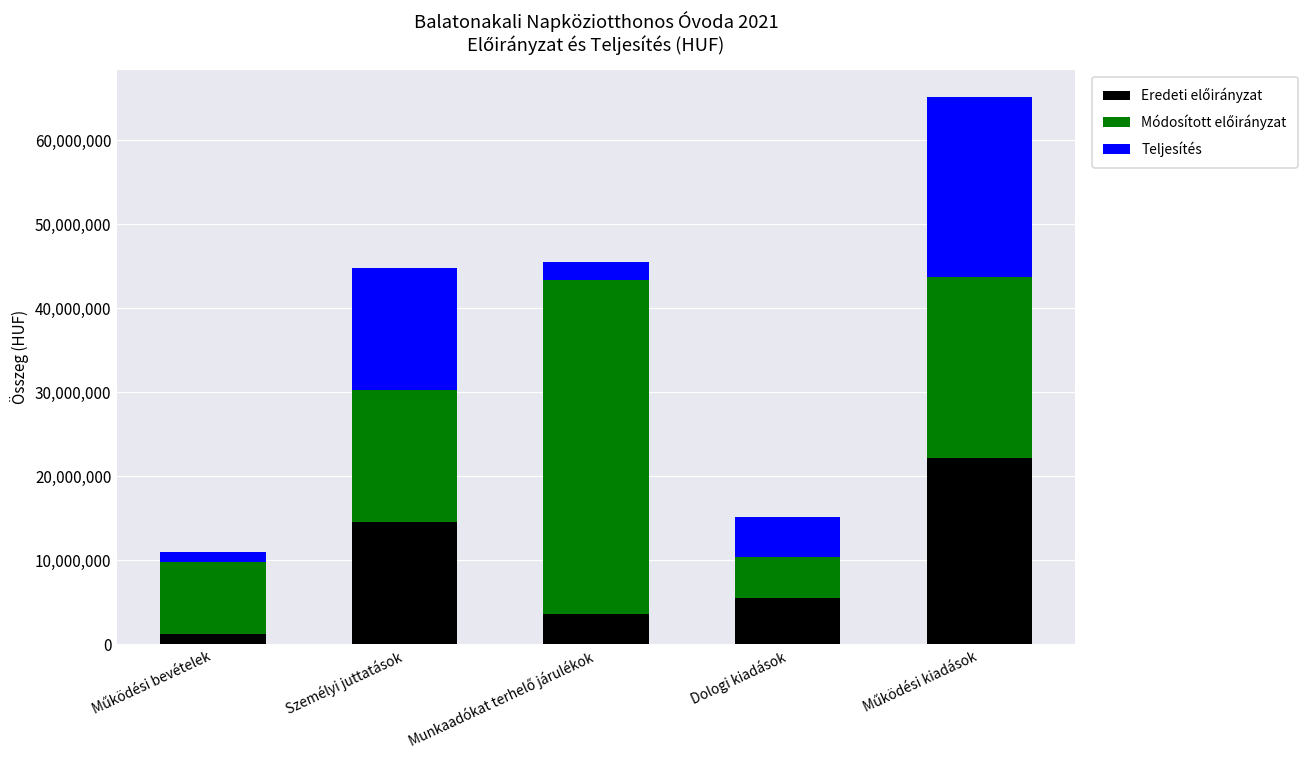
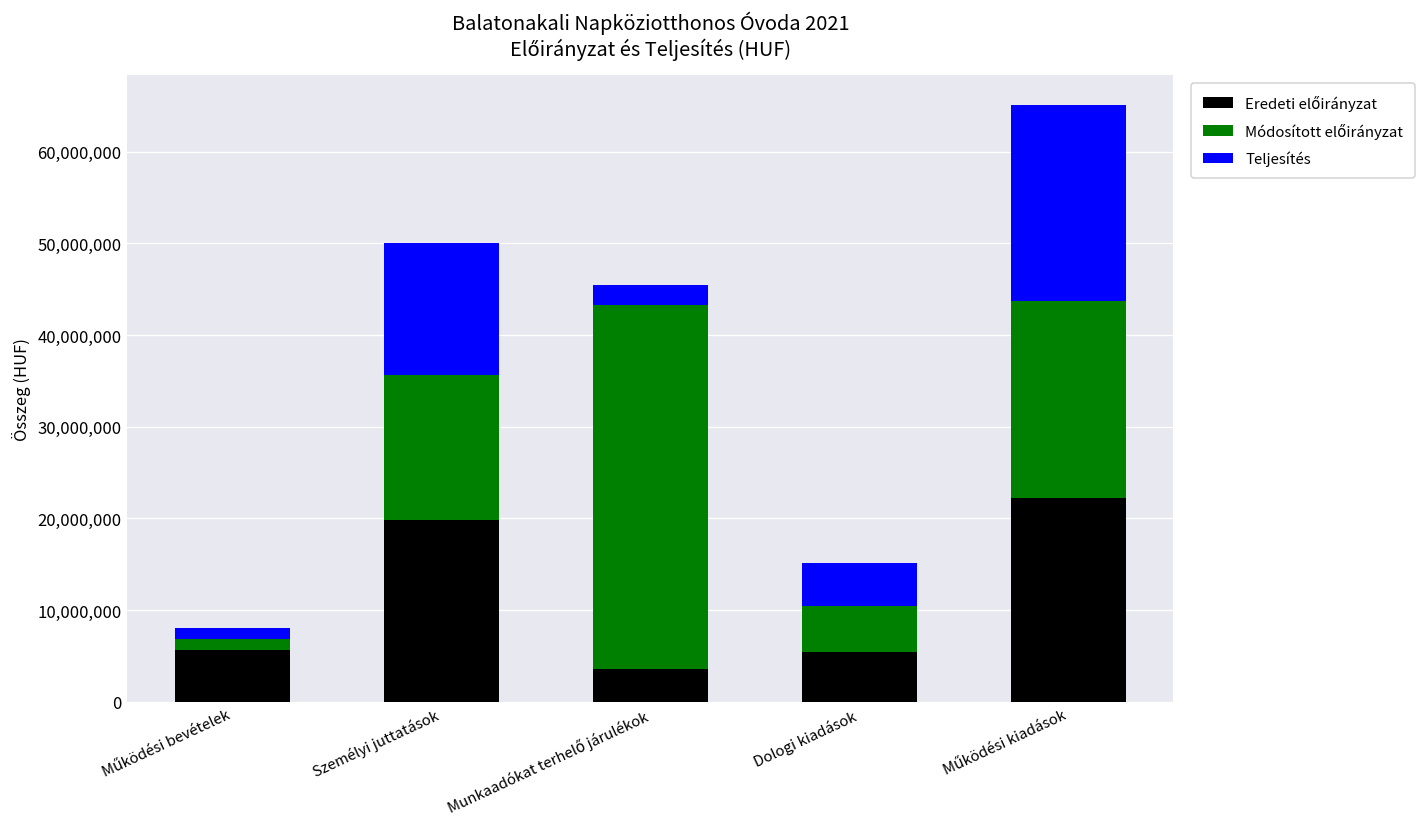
  {
    "Eredeti előirányzat": {
-     "Működési bevételek": "1,000,000",
-     "Személyi juttatások": "15,000,000",
+     "Működési bevételek": "6,000,000",
+     "Személyi juttatások": "20,000,000",
      "Munkaadókat terhelő járulékok": "4,000,000",
      "Dologi kiadások": "5,000,000",
      "Működési kiadások": "22,000,000"
    },
    "Módosított előirányzat": {
-     "Működési bevételek": "9,000,000",
+     "Működési bevételek": "1,000,000",
      "Személyi juttatások": "16,000,000",
      "Munkaadókat terhelő járulékok": "40,000,000",
      "Dologi kiadások": "5,000,000",
      "Működési kiadások": "22,000,000"
    },
    "Teljesítés": {
      "Működési bevételek": "1,000,000",
      "Személyi juttatások": "14,000,000",
      "Munkaadókat terhelő járulékok": "2,000,000",
      "Dologi kiadások": "5,000,000",
      "Működési kiadások": "21,000,000"
    }
  }
